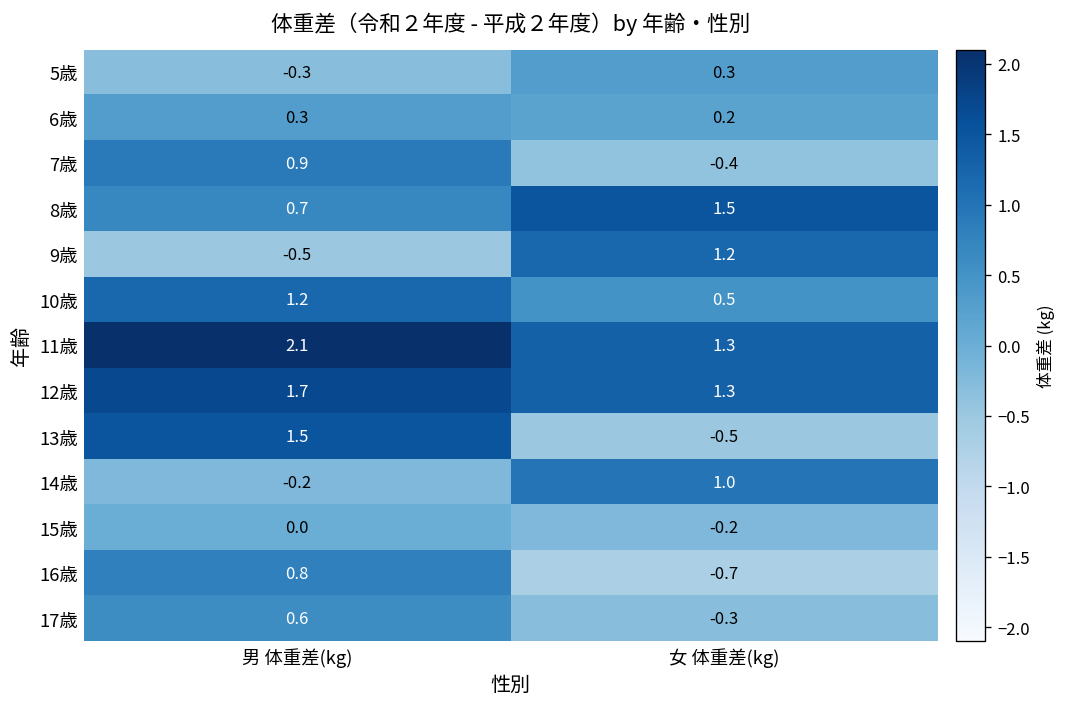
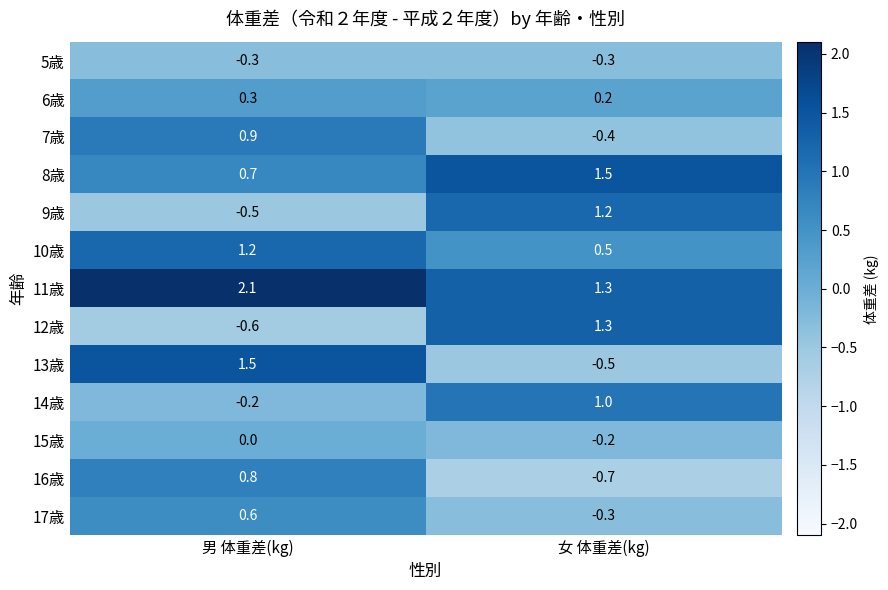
  {
    "5歳": {
      "男 体重差(kg)": -0.3,
-     "女 体重差(kg)": 0.3
+     "女 体重差(kg)": -0.3
    },
    "6歳": {
      "男 体重差(kg)": 0.3,
      "女 体重差(kg)": 0.2
    },
    "7歳": {
      "男 体重差(kg)": 0.9,
      "女 体重差(kg)": -0.4
    },
    "8歳": {
      "男 体重差(kg)": 0.7,
      "女 体重差(kg)": 1.5
    },
    "9歳": {
      "男 体重差(kg)": -0.5,
      "女 体重差(kg)": 1.2
    },
    "10歳": {
      "男 体重差(kg)": 1.2,
      "女 体重差(kg)": 0.5
    },
    "11歳": {
      "男 体重差(kg)": 2.1,
      "女 体重差(kg)": 1.3
    },
    "12歳": {
-     "男 体重差(kg)": 1.7,
+     "男 体重差(kg)": -0.6,
      "女 体重差(kg)": 1.3
    },
    "13歳": {
      "男 体重差(kg)": 1.5,
      "女 体重差(kg)": -0.5
    },
    "14歳": {
      "男 体重差(kg)": -0.2,
      "女 体重差(kg)": 1.0
    },
    "15歳": {
      "男 体重差(kg)": 0.0,
      "女 体重差(kg)": -0.2
    },
    "16歳": {
      "男 体重差(kg)": 0.8,
      "女 体重差(kg)": -0.7
    },
    "17歳": {
      "男 体重差(kg)": 0.6,
      "女 体重差(kg)": -0.3
    }
  }
